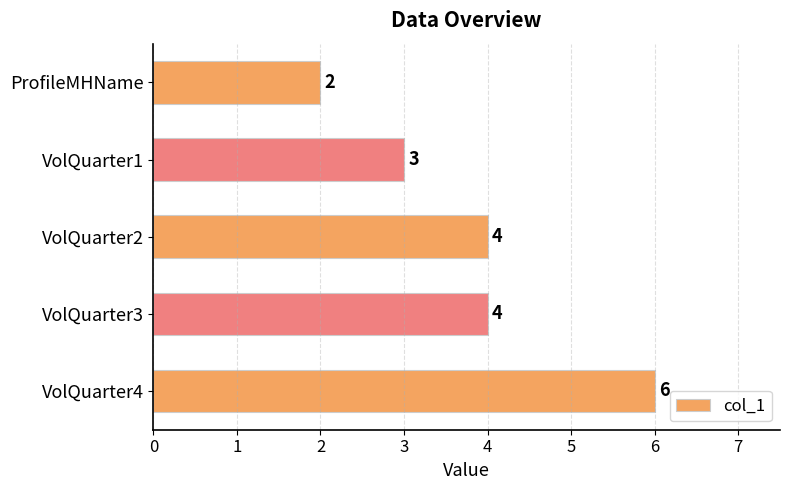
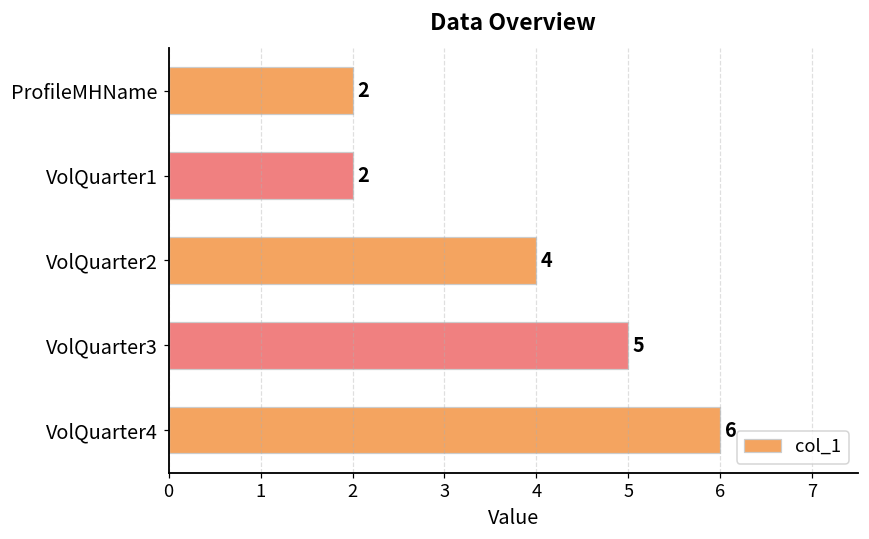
  {
    "ProfileMHName": 2,
-   "VolQuarter1": 3,
+   "VolQuarter1": 2,
    "VolQuarter2": 4,
-   "VolQuarter3": 4,
+   "VolQuarter3": 5,
    "VolQuarter4": 6
  }
